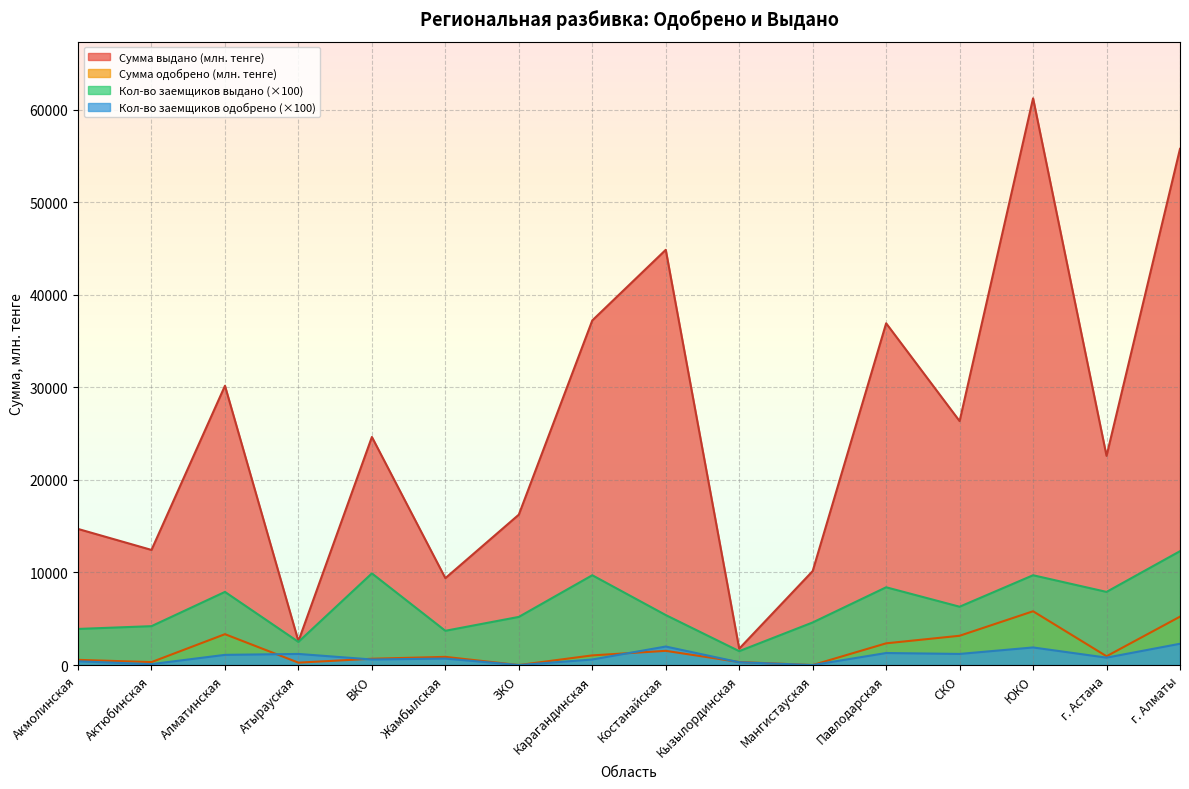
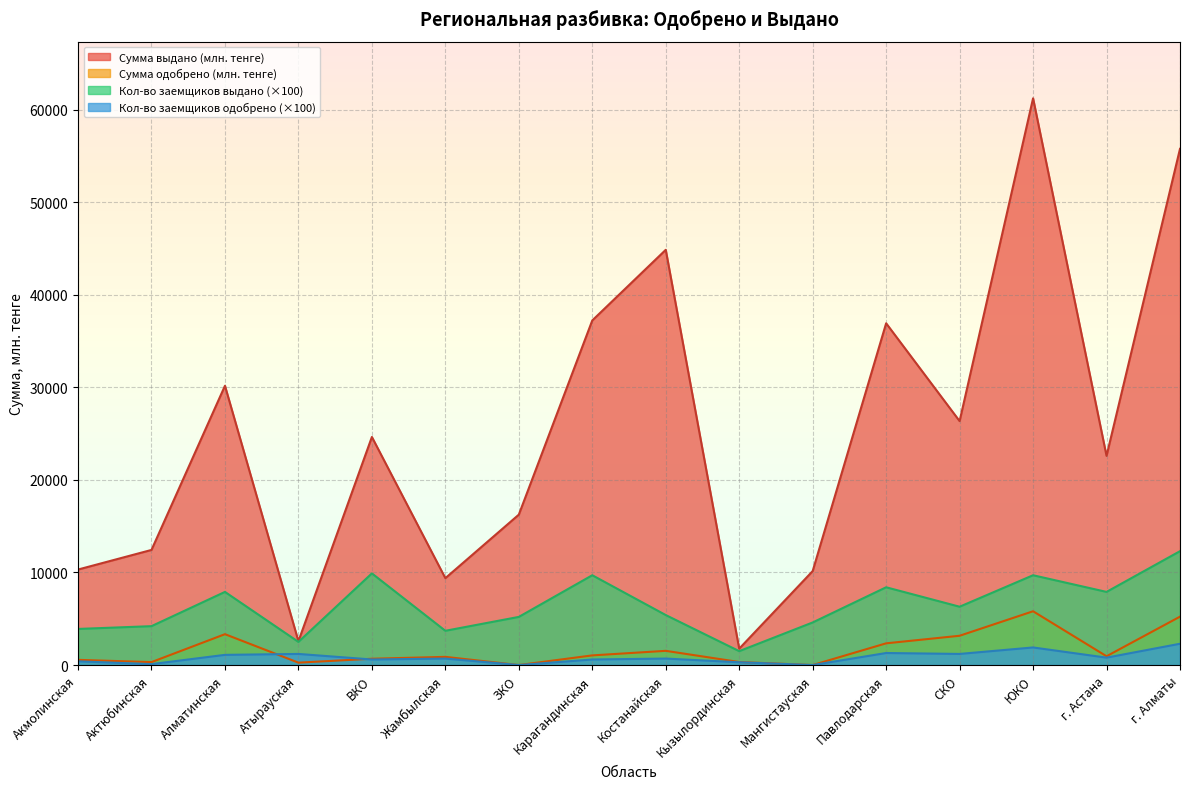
  {
    "Сумма выдано (млн. тенге)": {
-     "Акмолинская": 15000,
+     "Акмолинская": 10000,
      "Актюбинская": 12000,
      "Алматинская": 30000,
      "ВКО": 25000,
      "Жамбылская": 9000,
      "ЗКО": 16000,
      "Карагандинская": 37000,
      "Костанайская": 45000,
      "Мангистауская": 10000,
      "Павлодарская": 37000,
      "СКО": 26000,
      "ЮКО": 61000,
      "г. Астана": 23000,
      "г. Алматы": 56000
    },
    "Сумма одобрено (млн. тенге)": {
      "Алматинская": 3000,
      "Атырауская": 0,
      "Карагандинская": 1000,
      "Костанайская": 2000,
      "Павлодарская": 2000,
      "СКО": 3000,
      "ЮКО": 6000,
      "г. Алматы": 5000
    },
    "Кол-во заемщиков выдано (×100)": {
      "Акмолинская": 4000,
      "Актюбинская": 4000,
      "Алматинская": 8000,
      "ВКО": 10000,
      "Жамбылская": 4000,
      "ЗКО": 5000,
      "Карагандинская": 10000,
      "Костанайская": 5000,
      "Мангистауская": 5000,
      "Павлодарская": 8000,
      "СКО": 6000,
      "ЮКО": 10000,
      "г. Астана": 8000,
      "г. Алматы": 12000
    },
    "Кол-во заемщиков одобрено (×100)": {
      "Алматинская": 1000,
      "Атырауская": 1000,
      "Карагандинская": 1000,
-     "Костанайская": 2000,
+     "Костанайская": 1000,
      "Павлодарская": 1000,
      "СКО": 1000,
      "ЮКО": 2000,
      "г. Алматы": 2000
    }
  }
